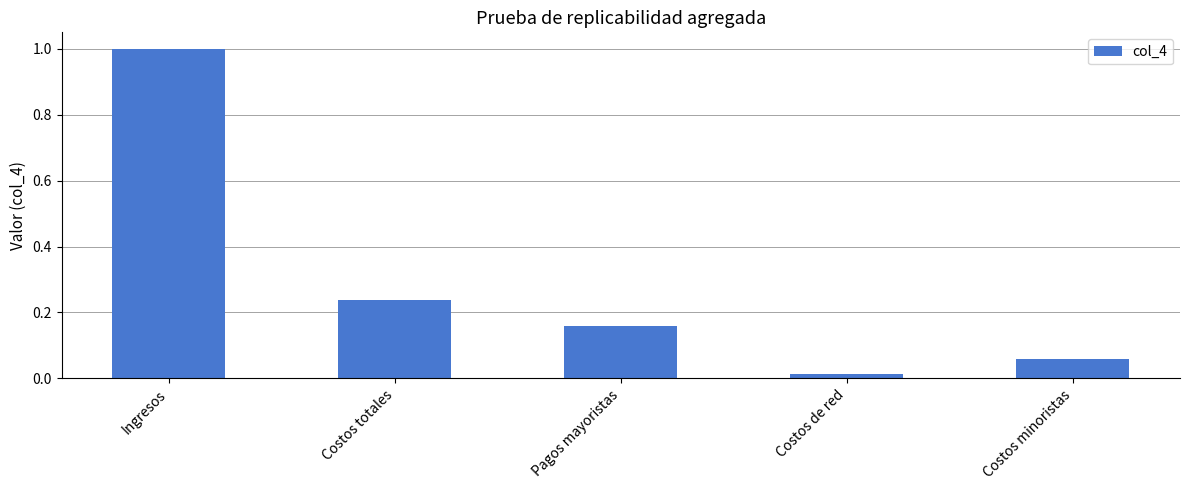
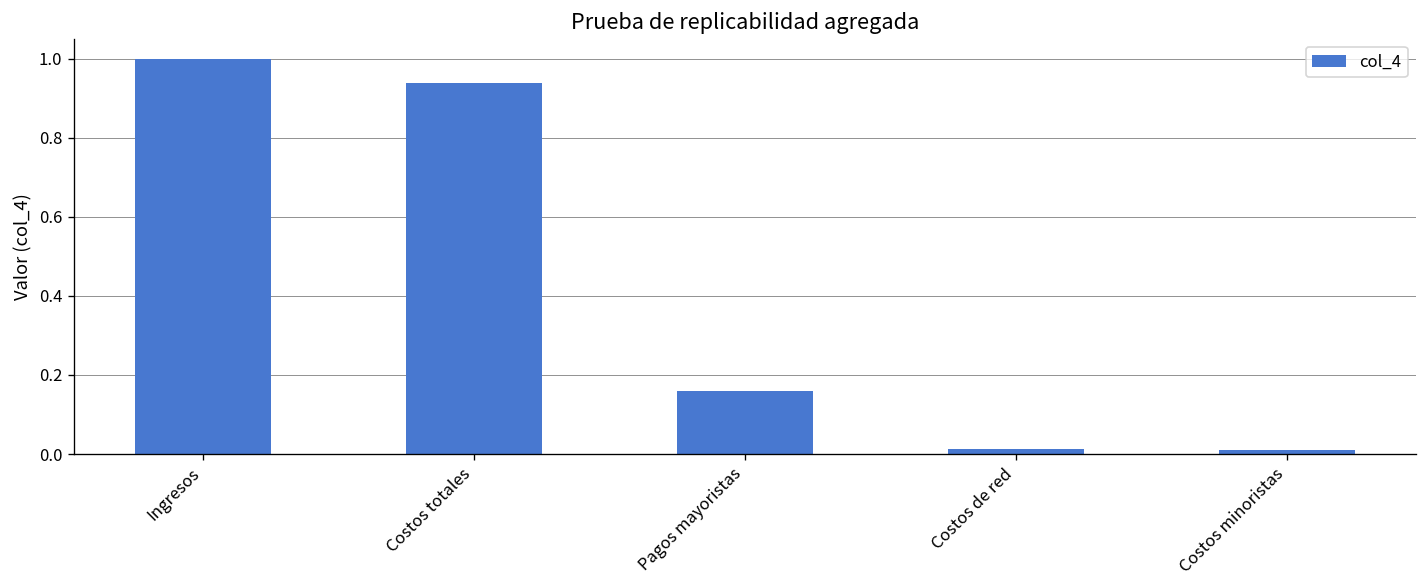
  {
    "Ingresos": 1.00,
-   "Costos totales": 0.24,
+   "Costos totales": 0.94,
    "Pagos mayoristas": 0.16,
    "Costos de red": 0.01,
-   "Costos minoristas": 0.06
+   "Costos minoristas": 0.01
  }
